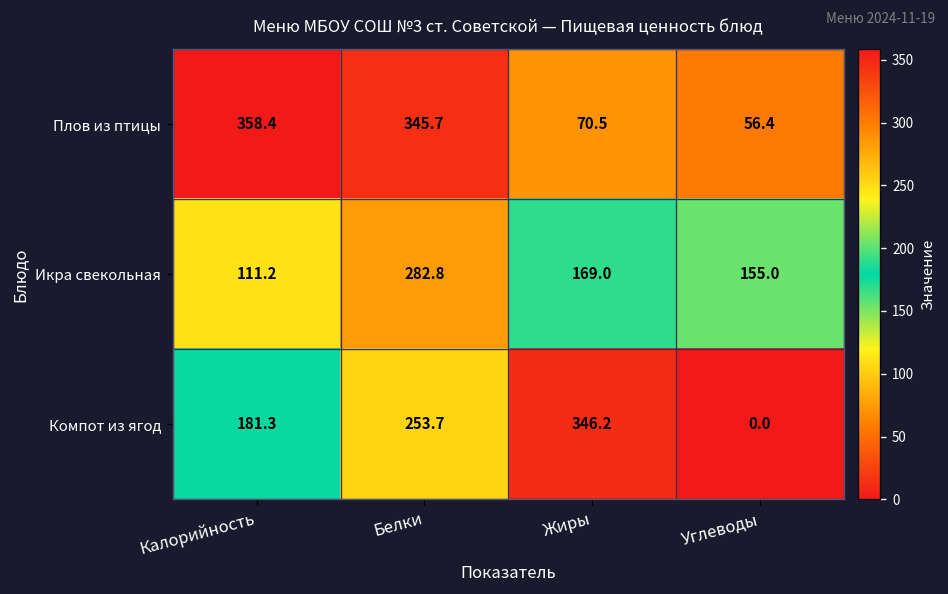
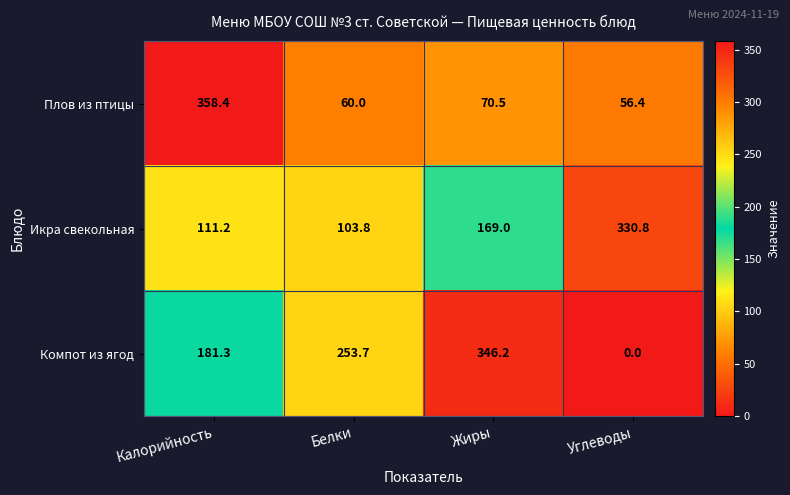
  {
    "Плов из птицы": {
      "Калорийность": 358.4,
-     "Белки": 345.7,
+     "Белки": 60.0,
      "Жиры": 70.5,
      "Углеводы": 56.4
    },
    "Икра свекольная": {
      "Калорийность": 111.2,
-     "Белки": 282.8,
+     "Белки": 103.8,
      "Жиры": 169.0,
-     "Углеводы": 155.0
+     "Углеводы": 330.8
    },
    "Компот из ягод": {
      "Калорийность": 181.3,
      "Белки": 253.7,
      "Жиры": 346.2,
      "Углеводы": 0.0
    }
  }
